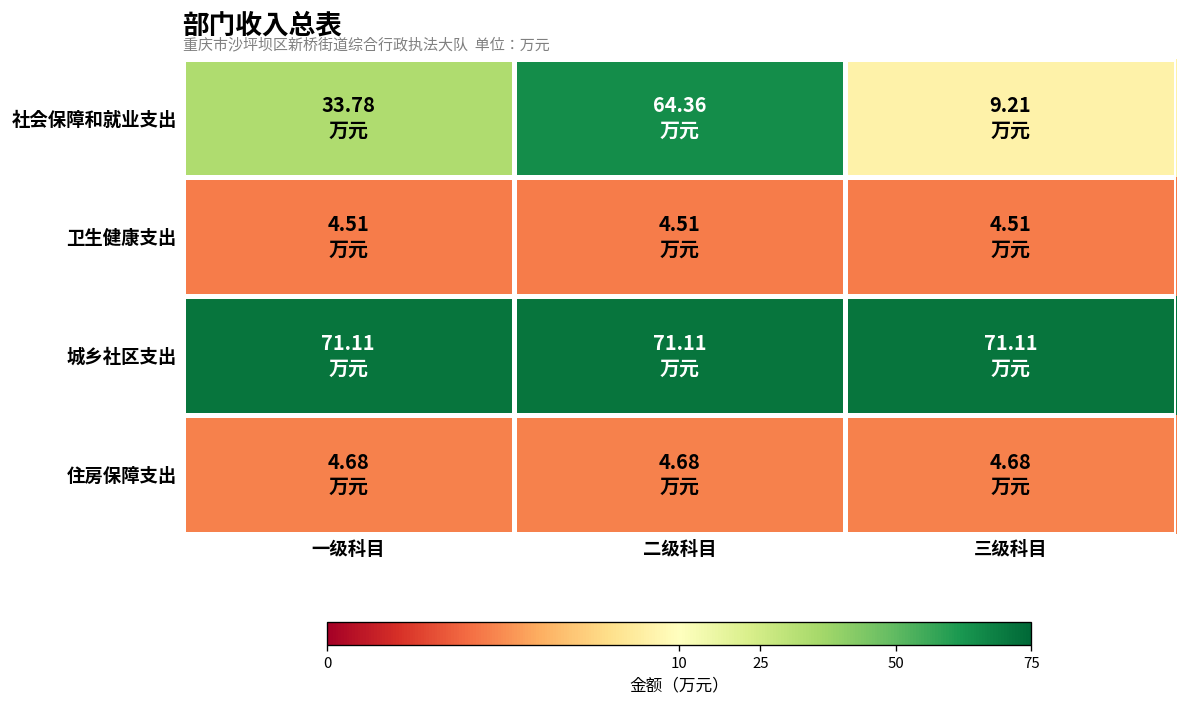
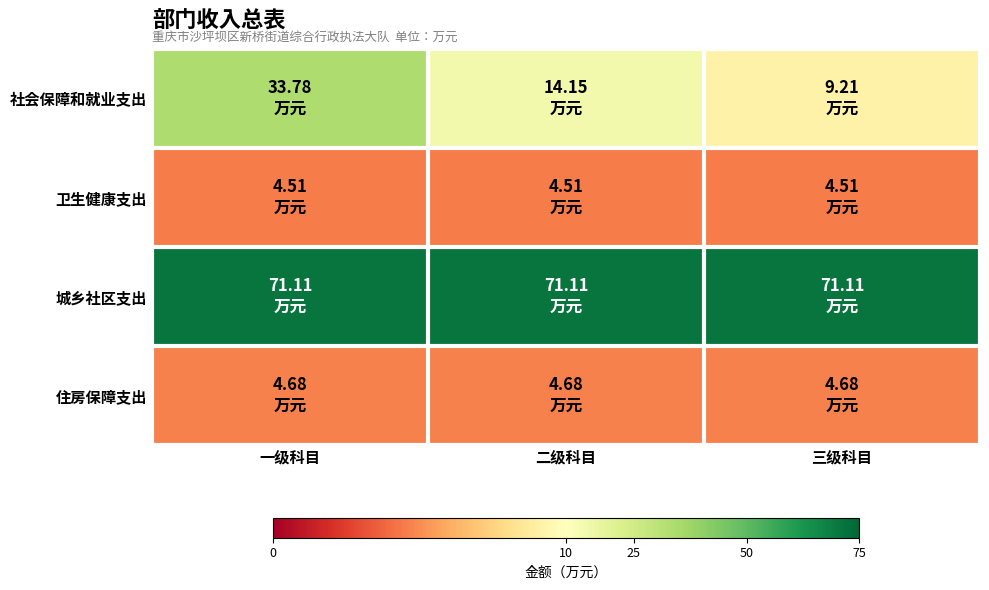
  {
    "社会保障和就业支出": {
      "一级科目": 33.78,
-     "二级科目": 64.36,
+     "二级科目": 14.15,
      "三级科目": 9.21
    },
    "卫生健康支出": {
      "一级科目": 4.51,
      "二级科目": 4.51,
      "三级科目": 4.51
    },
    "城乡社区支出": {
      "一级科目": 71.11,
      "二级科目": 71.11,
      "三级科目": 71.11
    },
    "住房保障支出": {
      "一级科目": 4.68,
      "二级科目": 4.68,
      "三级科目": 4.68
    }
  }
